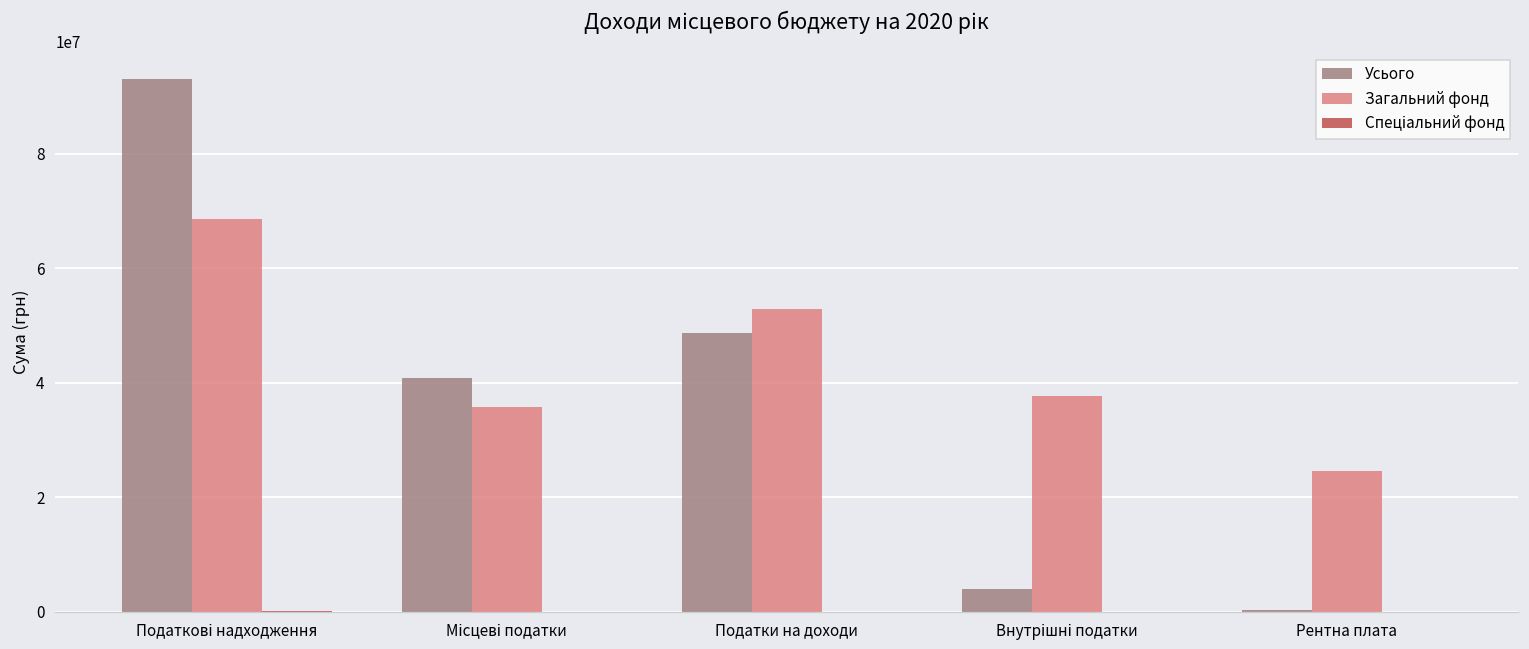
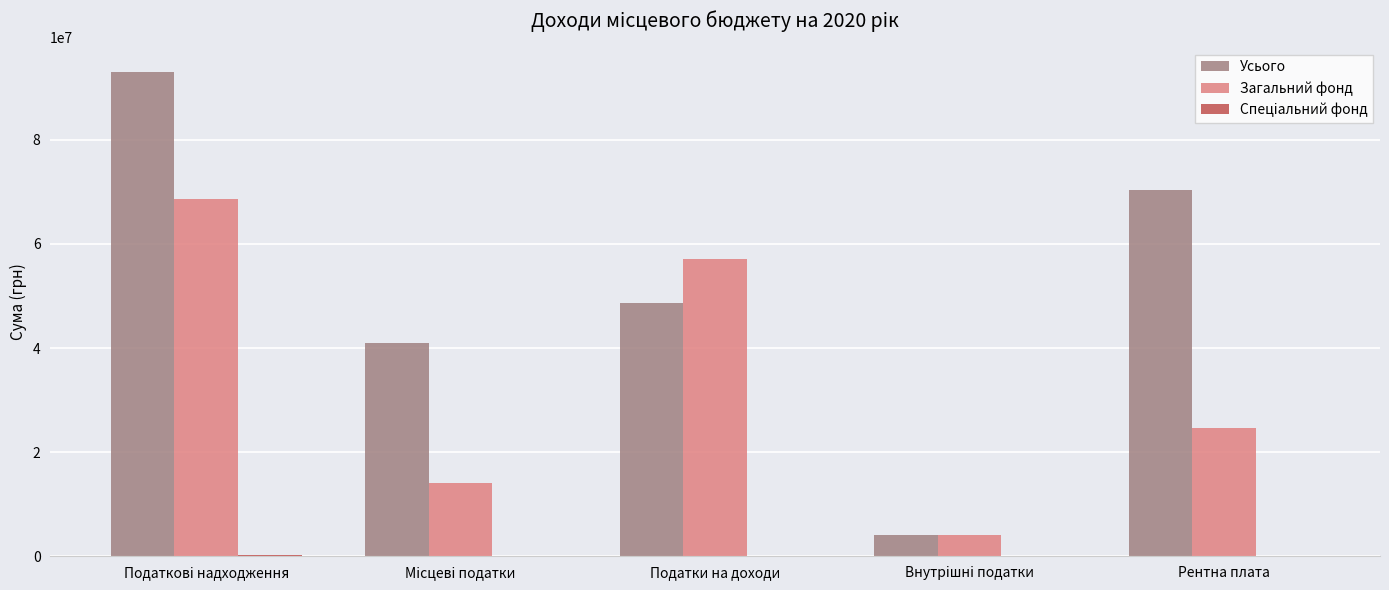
  {
    "Усього": {
      "Податкові надходження": 93000000,
      "Місцеві податки": 41000000,
      "Податки на доходи": 49000000,
      "Внутрішні податки": 4000000,
-     "Рентна плата": 0
+     "Рентна плата": 70000000
    },
    "Загальний фонд": {
      "Податкові надходження": 69000000,
-     "Місцеві податки": 36000000,
-     "Податки на доходи": 53000000,
-     "Внутрішні податки": 38000000,
+     "Місцеві податки": 14000000,
+     "Податки на доходи": 57000000,
+     "Внутрішні податки": 4000000,
      "Рентна плата": 25000000
    },
    "Спеціальний фонд": {
      "Місцеві податки": 0,
      "Податки на доходи": 0,
      "Внутрішні податки": 0,
      "Рентна плата": 0
    }
  }
